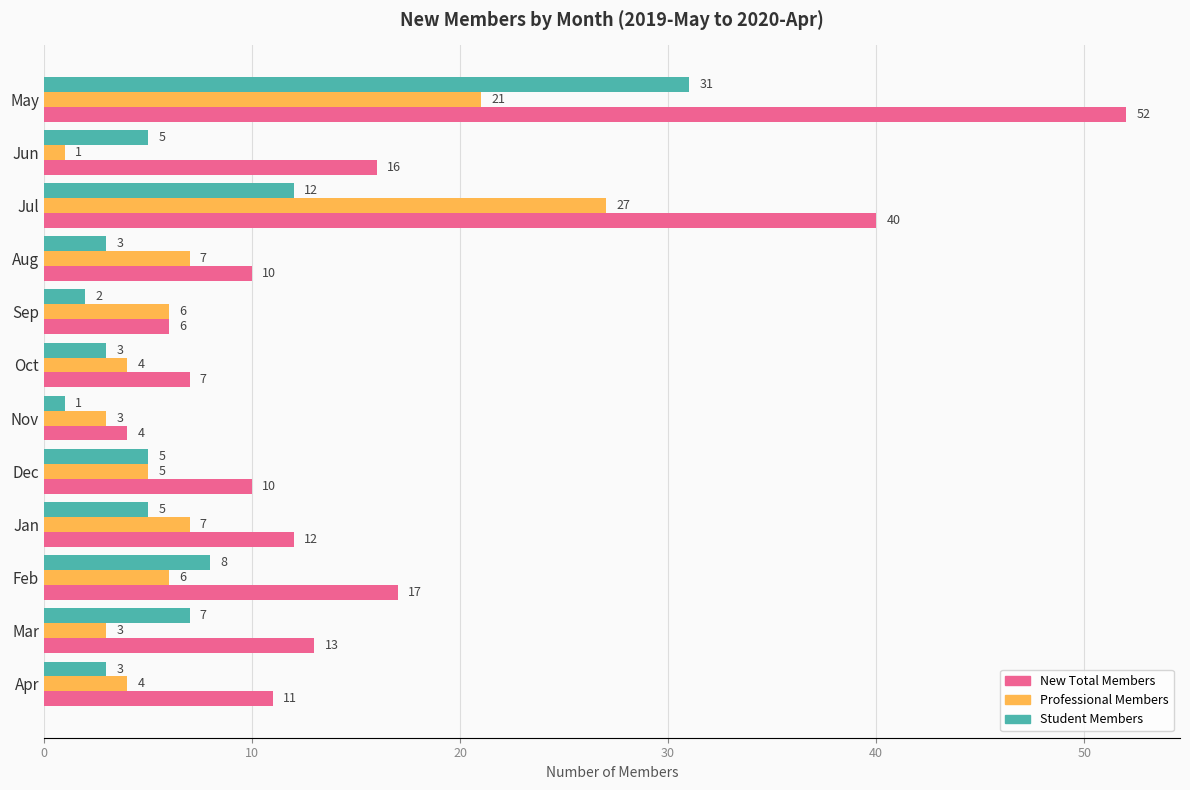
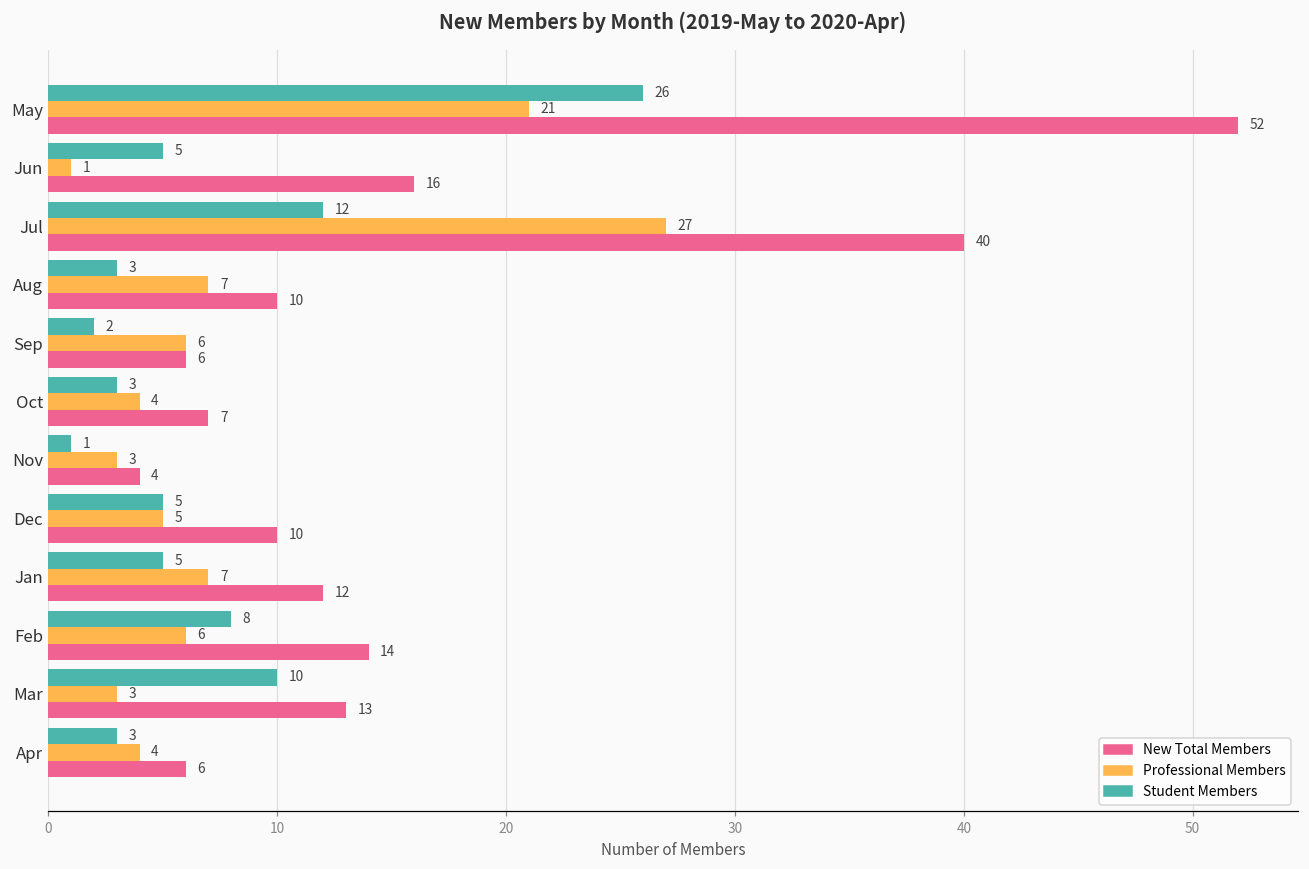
  {
    "New Total Members": {
      "May": 52,
      "Jun": 16,
      "Jul": 40,
      "Aug": 10,
      "Sep": 6,
      "Oct": 7,
      "Nov": 4,
      "Dec": 10,
      "Jan": 12,
-     "Feb": 17,
+     "Feb": 14,
      "Mar": 13,
-     "Apr": 11
+     "Apr": 6
    },
    "Professional Members": {
      "May": 21,
      "Jun": 1,
      "Jul": 27,
      "Aug": 7,
      "Sep": 6,
      "Oct": 4,
      "Nov": 3,
      "Dec": 5,
      "Jan": 7,
      "Feb": 6,
      "Mar": 3,
      "Apr": 4
    },
    "Student Members": {
-     "May": 31,
+     "May": 26,
      "Jun": 5,
      "Jul": 12,
      "Aug": 3,
      "Sep": 2,
      "Oct": 3,
      "Nov": 1,
      "Dec": 5,
      "Jan": 5,
      "Feb": 8,
-     "Mar": 7,
+     "Mar": 10,
      "Apr": 3
    }
  }
